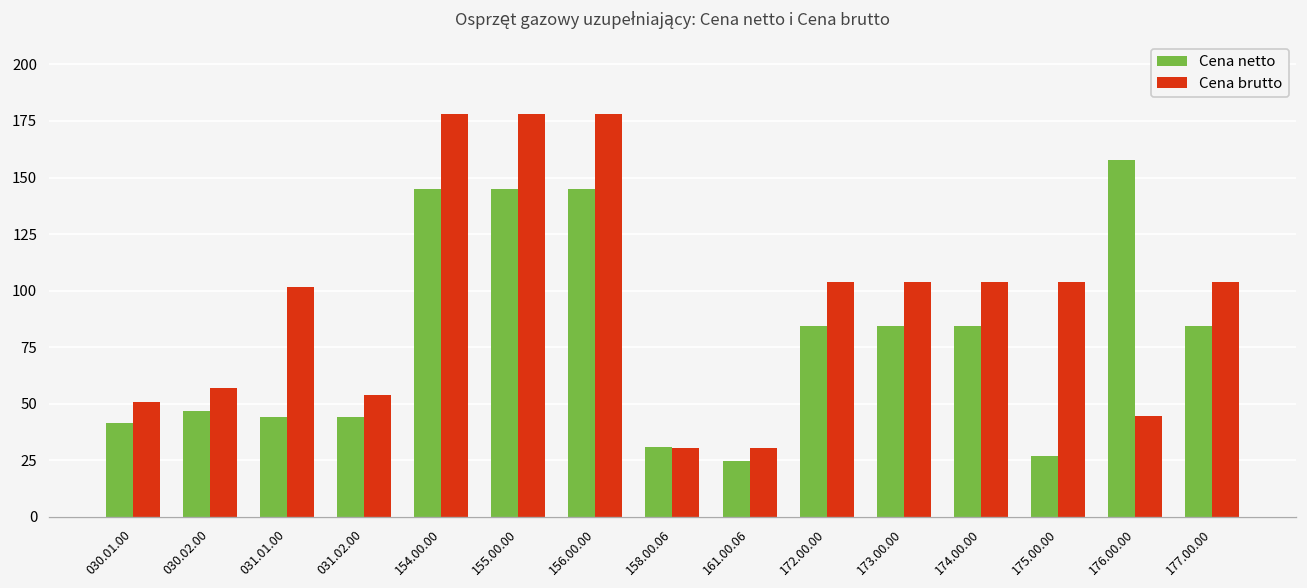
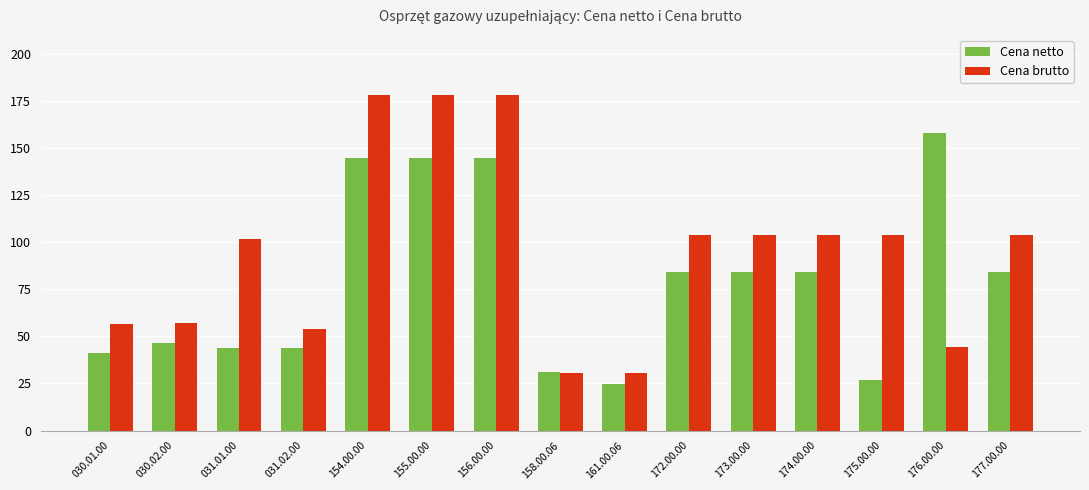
  {
    "Cena netto": {
      "030.01.00": 41,
      "030.02.00": 47,
      "031.01.00": 44,
      "031.02.00": 44,
      "154.00.00": 145,
      "155.00.00": 145,
      "156.00.00": 145,
      "158.00.06": 31,
      "161.00.06": 25,
      "172.00.00": 84,
      "173.00.00": 84,
      "174.00.00": 84,
      "175.00.00": 27,
      "176.00.00": 158,
      "177.00.00": 84
    },
    "Cena brutto": {
-     "030.01.00": 51,
+     "030.01.00": 56,
      "030.02.00": 57,
      "031.01.00": 102,
      "031.02.00": 54,
      "154.00.00": 178,
      "155.00.00": 178,
      "156.00.00": 178,
      "158.00.06": 30,
      "161.00.06": 30,
      "172.00.00": 104,
      "173.00.00": 104,
      "174.00.00": 104,
      "175.00.00": 104,
      "176.00.00": 45,
      "177.00.00": 104
    }
  }
